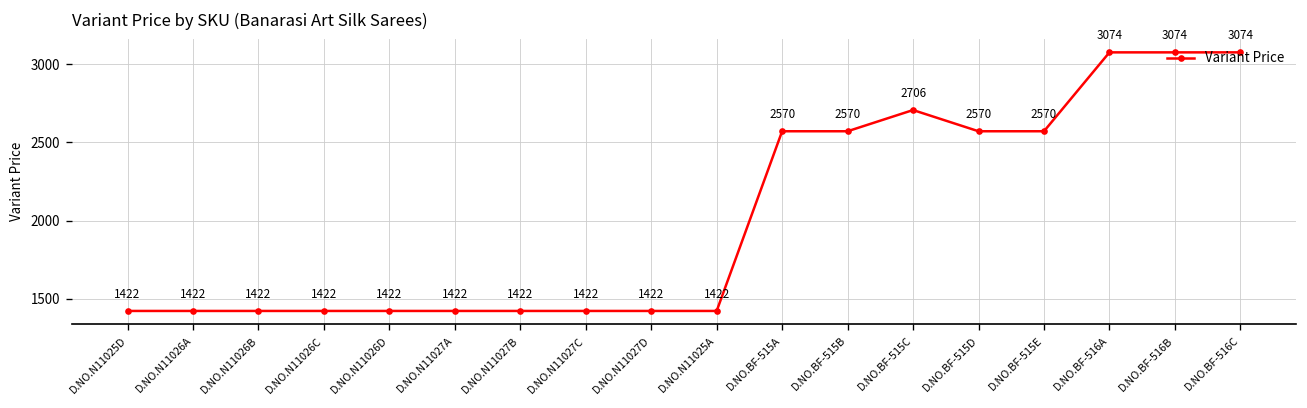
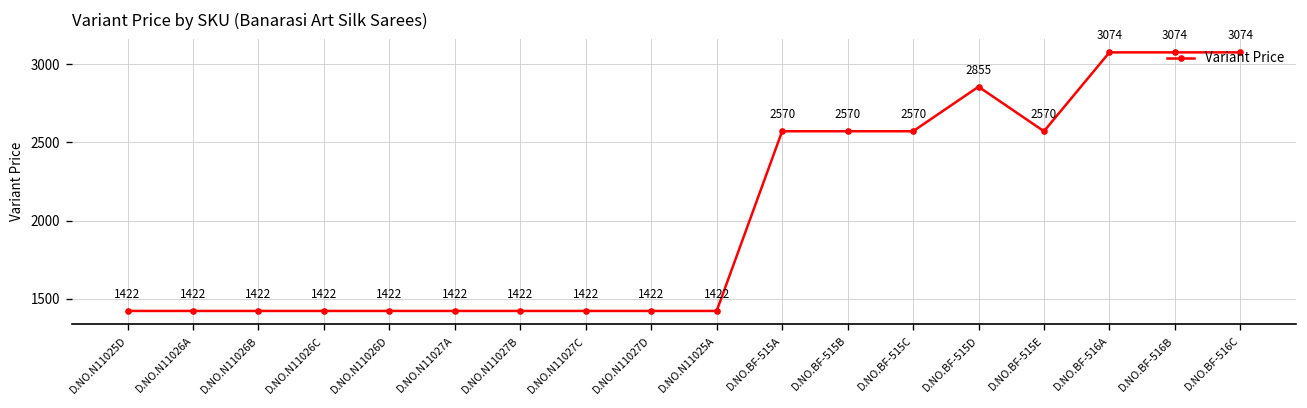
  {
    "D.NO.N11025D": 1422,
    "D.NO.N11026A": 1422,
    "D.NO.N11026B": 1422,
    "D.NO.N11026C": 1422,
    "D.NO.N11026D": 1422,
    "D.NO.N11027A": 1422,
    "D.NO.N11027B": 1422,
    "D.NO.N11027C": 1422,
    "D.NO.N11027D": 1422,
    "D.NO.N11025A": 1422,
    "D.NO.BF-515A": 2570,
    "D.NO.BF-515B": 2570,
-   "D.NO.BF-515C": 2706,
-   "D.NO.BF-515D": 2570,
+   "D.NO.BF-515C": 2570,
+   "D.NO.BF-515D": 2855,
    "D.NO.BF-515E": 2570,
    "D.NO.BF-516A": 3074,
    "D.NO.BF-516B": 3074,
    "D.NO.BF-516C": 3074
  }
